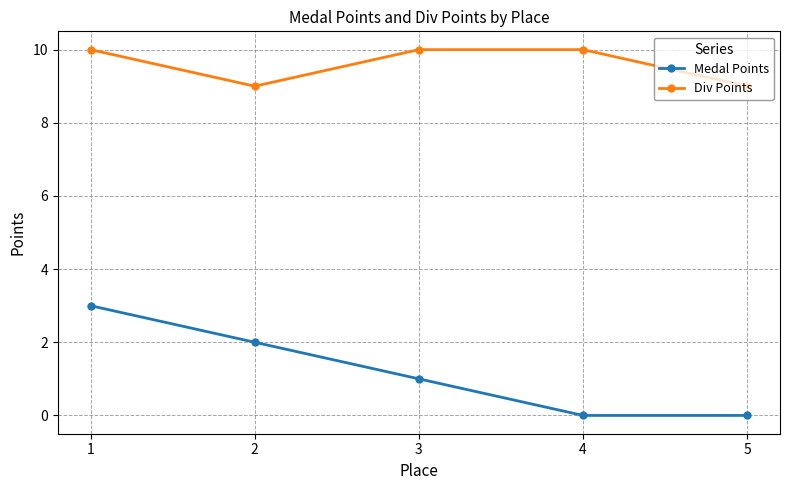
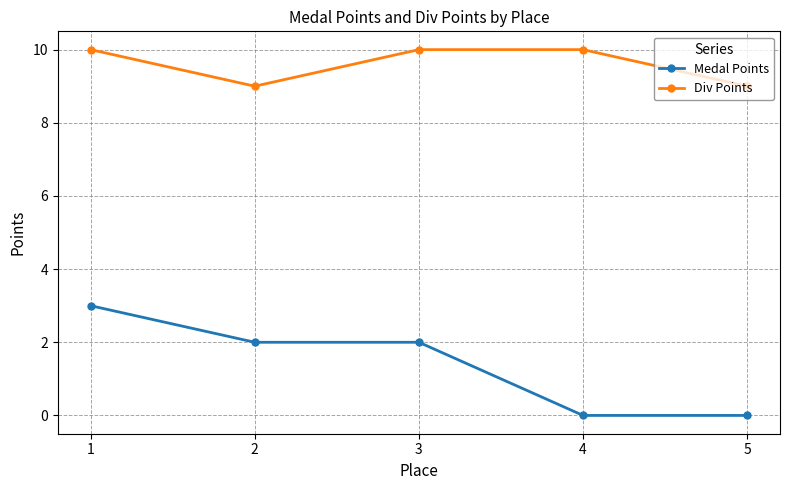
  {
    "Medal Points": {
      "1": 3,
      "2": 2,
-     "3": 1,
+     "3": 2,
      "4": 0,
      "5": 0
    },
    "Div Points": {
      "1": 10,
      "2": 9,
      "3": 10,
      "4": 10
    }
  }
